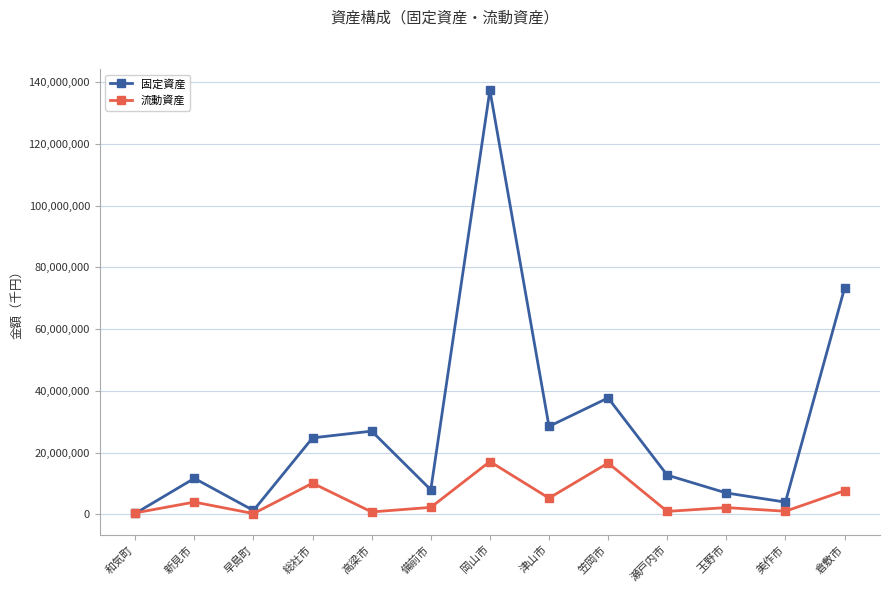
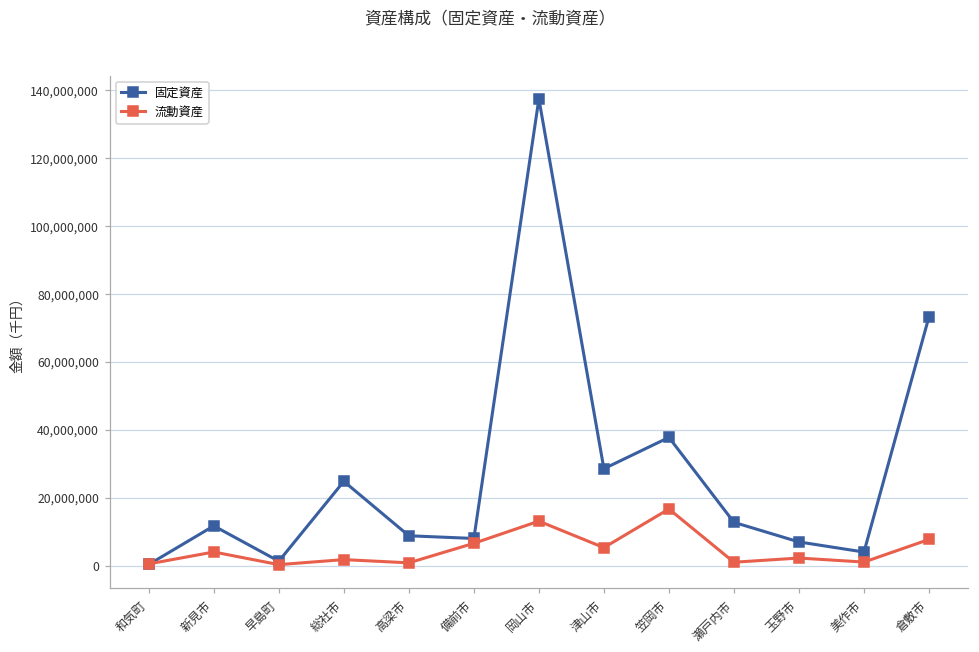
  {
    "固定資産": {
      "新見市": "12,000,000",
      "早島町": "1,000,000",
      "総社市": "25,000,000",
-     "高梁市": "27,000,000",
+     "高梁市": "9,000,000",
      "備前市": "8,000,000",
      "岡山市": "137,000,000",
      "津山市": "29,000,000",
      "笠岡市": "38,000,000",
      "瀬戸内市": "13,000,000",
      "玉野市": "7,000,000",
      "美作市": "4,000,000",
      "倉敷市": "73,000,000"
    },
    "流動資産": {
      "新見市": "4,000,000",
      "早島町": "0",
-     "総社市": "10,000,000",
+     "総社市": "2,000,000",
      "高梁市": "1,000,000",
-     "備前市": "2,000,000",
-     "岡山市": "17,000,000",
+     "備前市": "7,000,000",
+     "岡山市": "13,000,000",
      "津山市": "5,000,000",
      "笠岡市": "17,000,000",
      "瀬戸内市": "1,000,000",
      "玉野市": "2,000,000",
      "美作市": "1,000,000",
      "倉敷市": "8,000,000"
    }
  }
